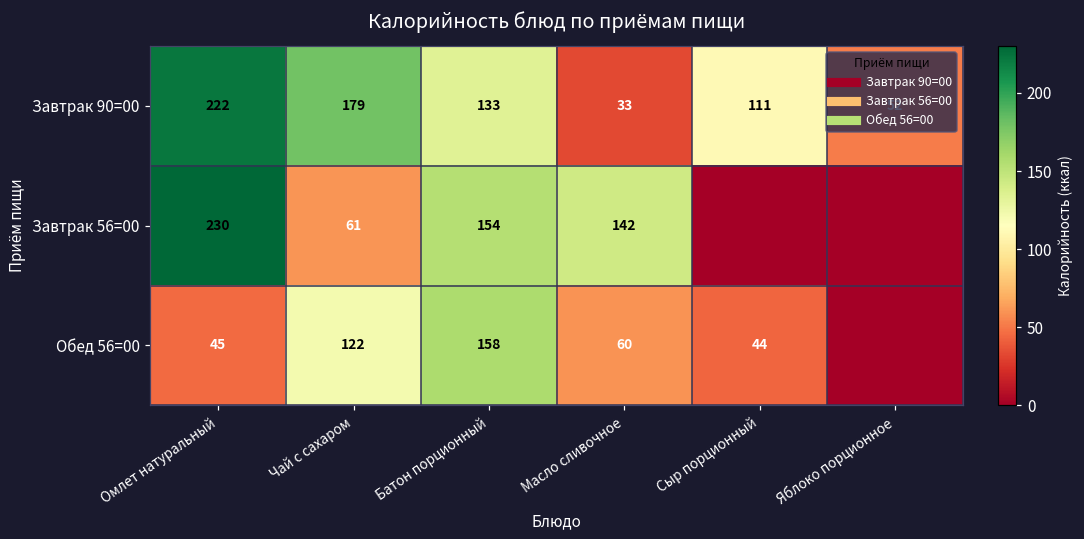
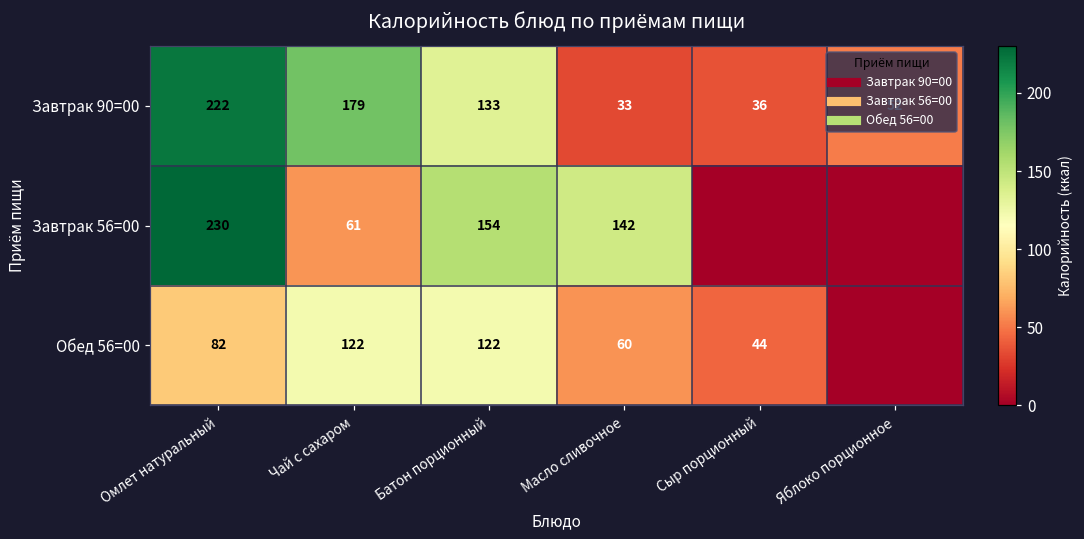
  {
    "Завтрак 90=00": {
      "Омлет натуральный": 222,
      "Чай с сахаром": 179,
      "Батон порционный": 133,
      "Масло сливочное": 33,
-     "Сыр порционный": 111
+     "Сыр порционный": 36
    },
    "Завтрак 56=00": {
      "Омлет натуральный": 230,
      "Чай с сахаром": 61,
      "Батон порционный": 154,
      "Масло сливочное": 142
    },
    "Обед 56=00": {
-     "Омлет натуральный": 45,
+     "Омлет натуральный": 82,
      "Чай с сахаром": 122,
-     "Батон порционный": 158,
+     "Батон порционный": 122,
      "Масло сливочное": 60,
      "Сыр порционный": 44
    }
  }
